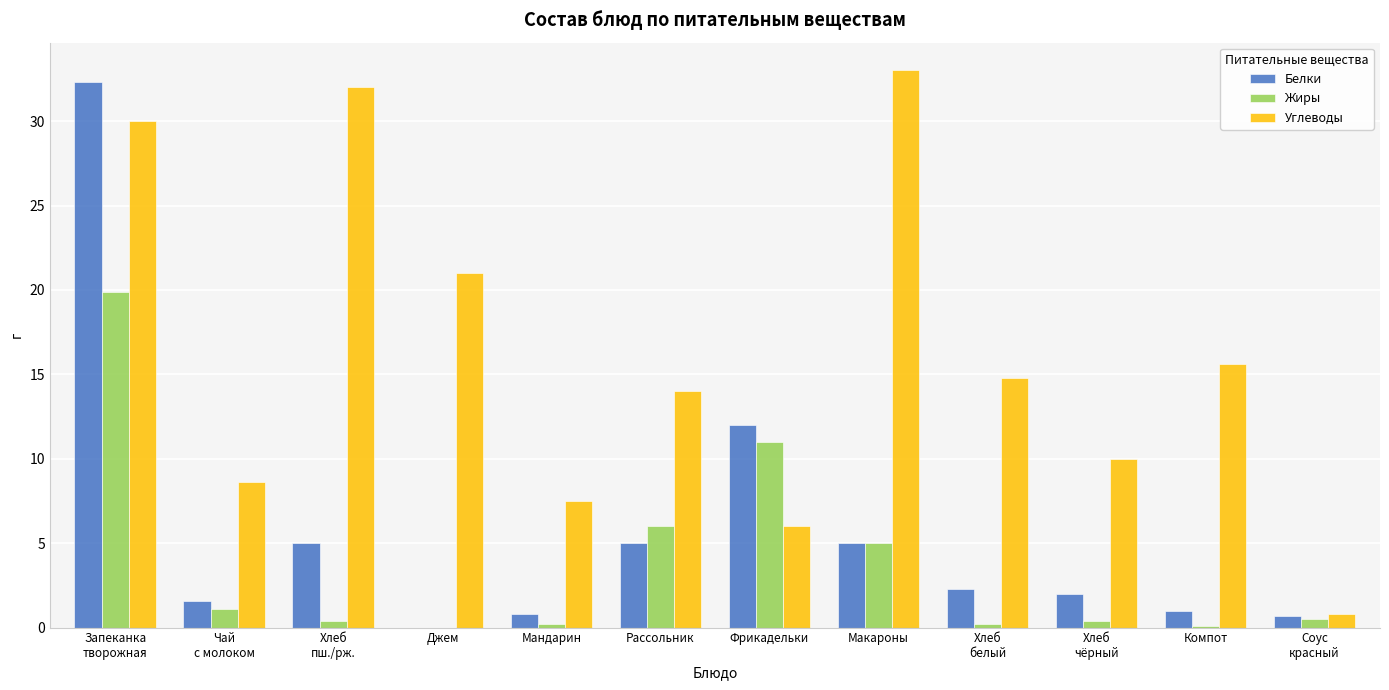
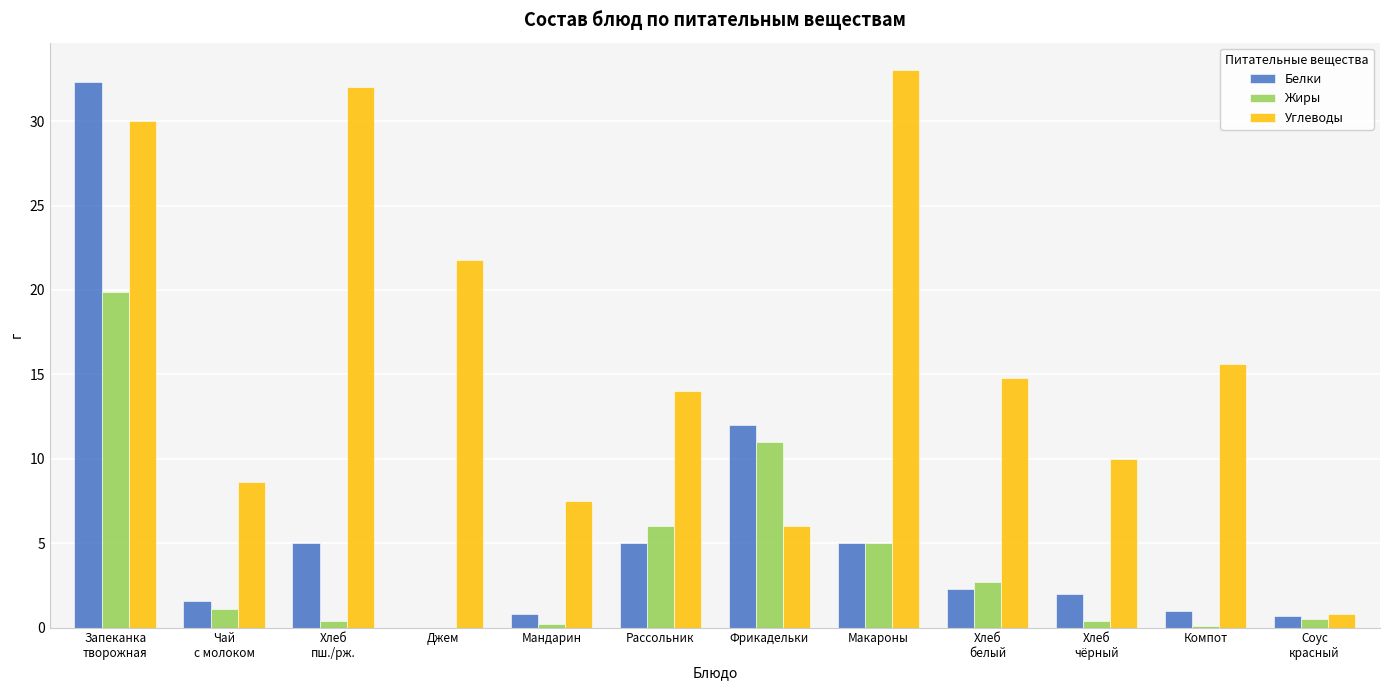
  {
    "Белки": {
      "Запеканка творожная": 32.3,
      "Чай с молоком": 1.6,
      "Хлеб пш./рж.": 5.0,
      "Джем": 0.0,
      "Мандарин": 0.8,
      "Рассольник": 5.0,
      "Фрикадельки": 12.0,
      "Макароны": 5.0,
      "Хлеб белый": 2.3,
      "Хлеб чёрный": 2.0,
      "Компот": 1.0,
      "Соус красный": 0.7
    },
    "Жиры": {
      "Запеканка творожная": 19.9,
      "Чай с молоком": 1.1,
      "Хлеб пш./рж.": 0.4,
      "Джем": 0.0,
      "Мандарин": 0.2,
      "Рассольник": 6.0,
      "Фрикадельки": 11.0,
      "Макароны": 5.0,
-     "Хлеб белый": 0.2,
+     "Хлеб белый": 2.7,
      "Хлеб чёрный": 0.4,
      "Соус красный": 0.5
    },
    "Углеводы": {
      "Запеканка творожная": 30.0,
      "Чай с молоком": 8.6,
      "Хлеб пш./рж.": 32.0,
-     "Джем": 21.0,
+     "Джем": 21.8,
      "Мандарин": 7.5,
      "Рассольник": 14.0,
      "Фрикадельки": 6.0,
      "Макароны": 33.0,
      "Хлеб белый": 14.8,
      "Хлеб чёрный": 10.0,
      "Компот": 15.6,
      "Соус красный": 0.8
    }
  }
